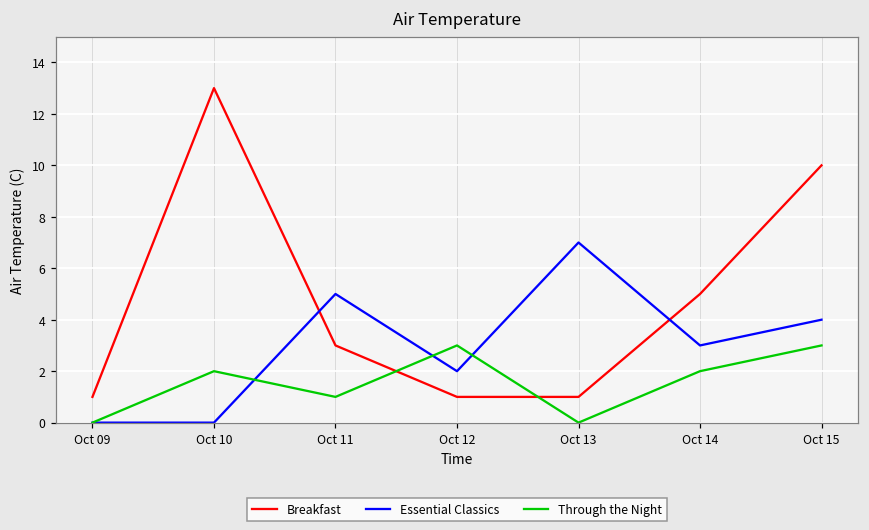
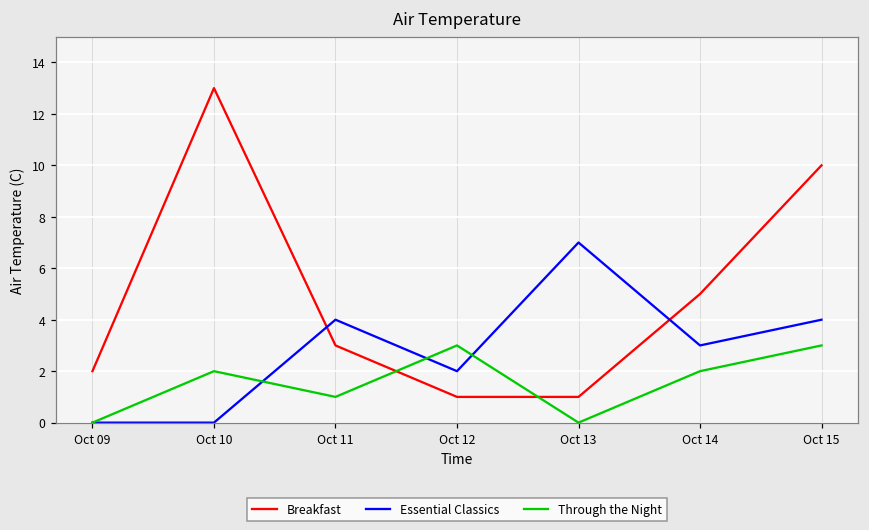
  {
    "Breakfast": {
-     "Oct 09": 1,
+     "Oct 09": 2,
      "Oct 10": 13,
      "Oct 11": 3,
      "Oct 12": 1,
      "Oct 13": 1,
      "Oct 14": 5,
      "Oct 15": 10
    },
    "Essential Classics": {
      "Oct 10": 0,
-     "Oct 11": 5,
+     "Oct 11": 4,
      "Oct 12": 2,
      "Oct 13": 7,
      "Oct 14": 3,
      "Oct 15": 4
    },
    "Through the Night": {
      "Oct 10": 2,
      "Oct 11": 1,
      "Oct 12": 3,
      "Oct 13": 0,
      "Oct 14": 2,
      "Oct 15": 3
    }
  }
